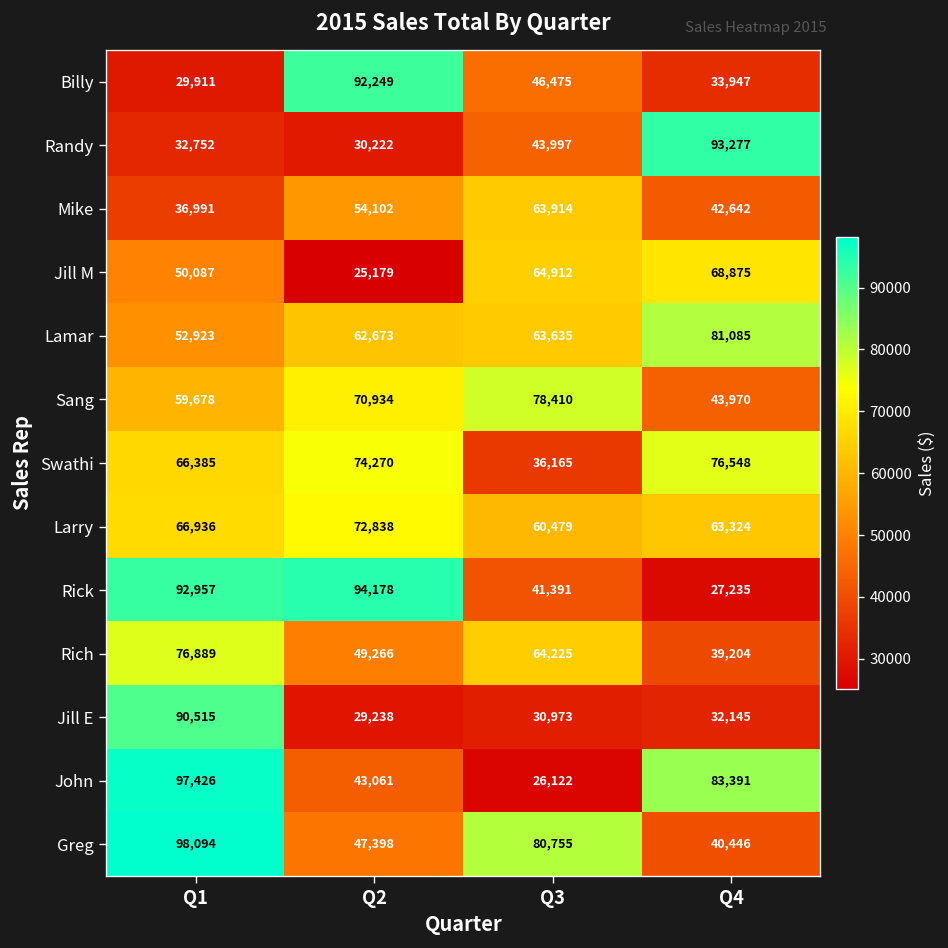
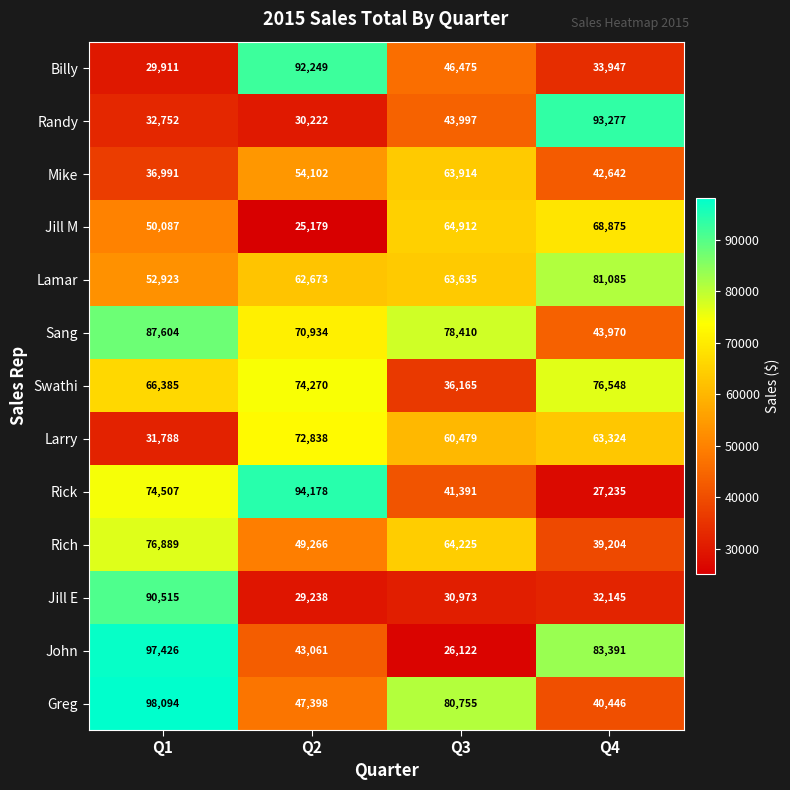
  {
    "Billy": {
      "Q1": "29,911",
      "Q2": "92,249",
      "Q3": "46,475",
      "Q4": "33,947"
    },
    "Randy": {
      "Q1": "32,752",
      "Q2": "30,222",
      "Q3": "43,997",
      "Q4": "93,277"
    },
    "Mike": {
      "Q1": "36,991",
      "Q2": "54,102",
      "Q3": "63,914",
      "Q4": "42,642"
    },
    "Jill M": {
      "Q1": "50,087",
      "Q2": "25,179",
      "Q3": "64,912",
      "Q4": "68,875"
    },
    "Lamar": {
      "Q1": "52,923",
      "Q2": "62,673",
      "Q3": "63,635",
      "Q4": "81,085"
    },
    "Sang": {
-     "Q1": "59,678",
+     "Q1": "87,604",
      "Q2": "70,934",
      "Q3": "78,410",
      "Q4": "43,970"
    },
    "Swathi": {
      "Q1": "66,385",
      "Q2": "74,270",
      "Q3": "36,165",
      "Q4": "76,548"
    },
    "Larry": {
-     "Q1": "66,936",
+     "Q1": "31,788",
      "Q2": "72,838",
      "Q3": "60,479",
      "Q4": "63,324"
    },
    "Rick": {
-     "Q1": "92,957",
+     "Q1": "74,507",
      "Q2": "94,178",
      "Q3": "41,391",
      "Q4": "27,235"
    },
    "Rich": {
      "Q1": "76,889",
      "Q2": "49,266",
      "Q3": "64,225",
      "Q4": "39,204"
    },
    "Jill E": {
      "Q1": "90,515",
      "Q2": "29,238",
      "Q3": "30,973",
      "Q4": "32,145"
    },
    "John": {
      "Q1": "97,426",
      "Q2": "43,061",
      "Q3": "26,122",
      "Q4": "83,391"
    },
    "Greg": {
      "Q1": "98,094",
      "Q2": "47,398",
      "Q3": "80,755",
      "Q4": "40,446"
    }
  }
